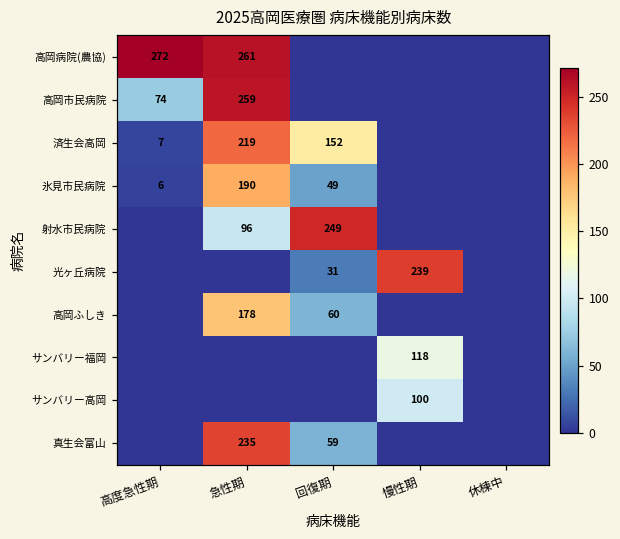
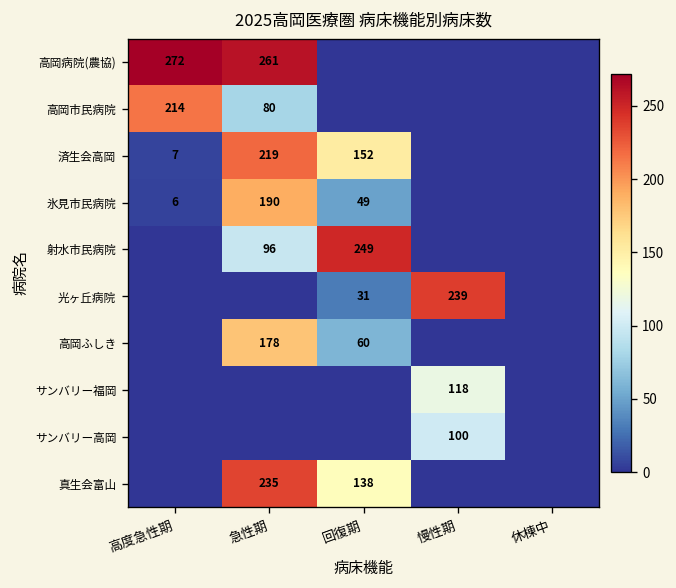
  {
    "高岡病院(農協)": {
      "高度急性期": 272,
      "急性期": 261
    },
    "高岡市民病院": {
-     "高度急性期": 74,
-     "急性期": 259
+     "高度急性期": 214,
+     "急性期": 80
    },
    "済生会高岡": {
      "高度急性期": 7,
      "急性期": 219,
      "回復期": 152
    },
    "氷見市民病院": {
      "高度急性期": 6,
      "急性期": 190,
      "回復期": 49
    },
    "射水市民病院": {
      "急性期": 96,
      "回復期": 249
    },
    "光ヶ丘病院": {
      "回復期": 31,
      "慢性期": 239
    },
    "高岡ふしき": {
      "急性期": 178,
      "回復期": 60
    },
    "サンバリー福岡": {
      "慢性期": 118
    },
    "サンバリー高岡": {
      "慢性期": 100
    },
    "真生会富山": {
      "急性期": 235,
-     "回復期": 59
+     "回復期": 138
    }
  }
